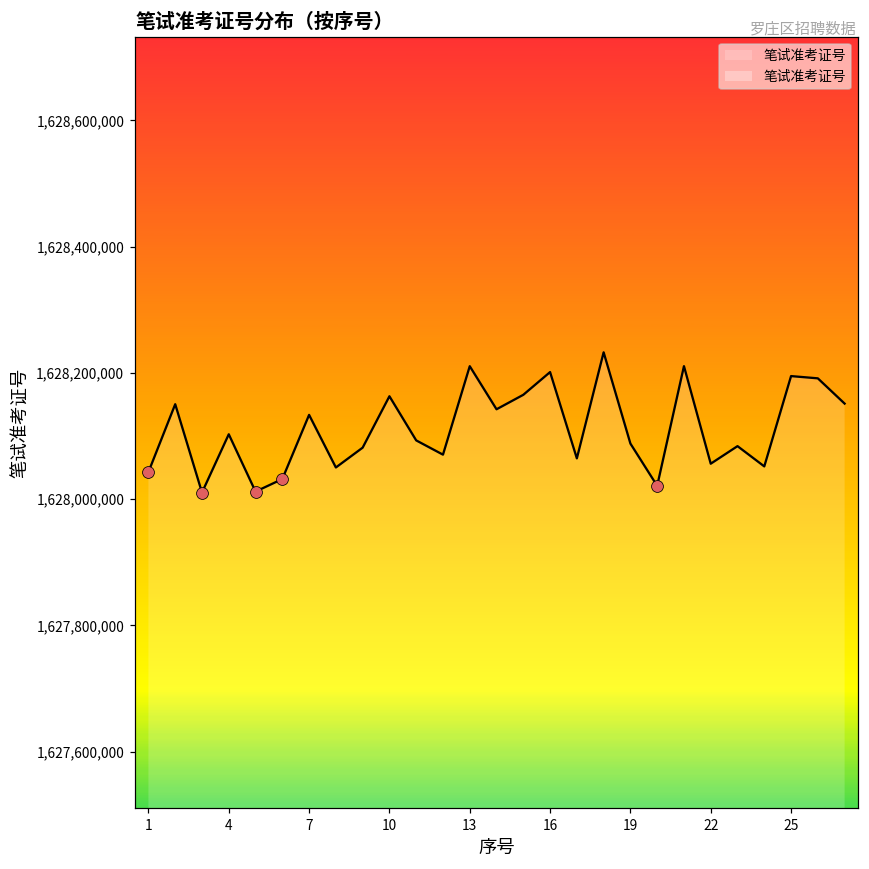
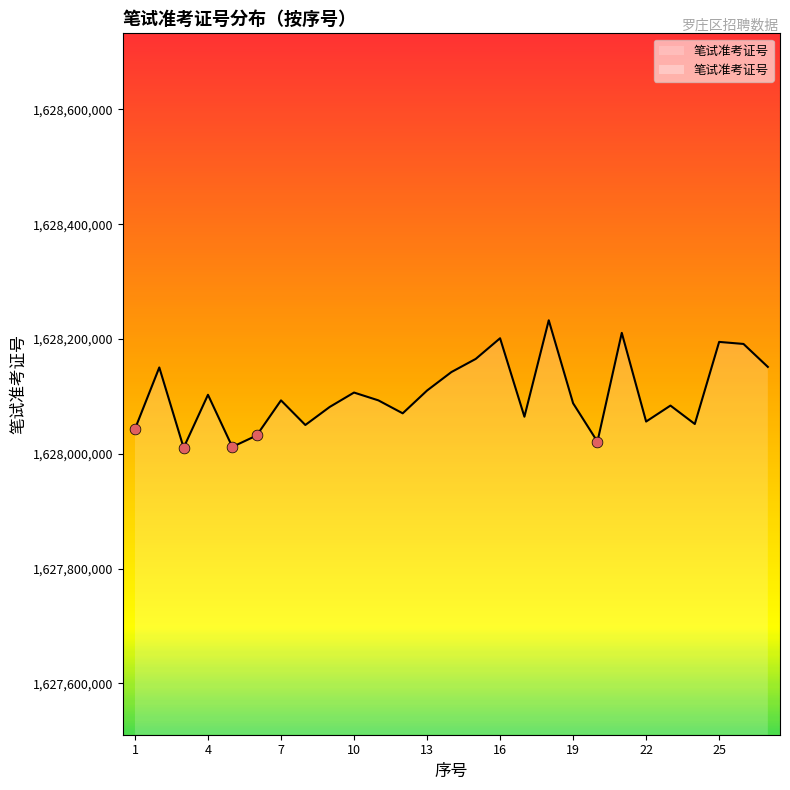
  {
    "笔试准考证号": {
      "4": "1,628,100,000",
-     "7": "1,628,130,000",
-     "10": "1,628,160,000",
-     "13": "1,628,210,000",
+     "7": "1,628,090,000",
+     "10": "1,628,110,000",
+     "13": "1,628,110,000",
      "16": "1,628,200,000",
      "19": "1,628,090,000",
      "22": "1,628,060,000",
      "25": "1,628,190,000"
    }
  }
